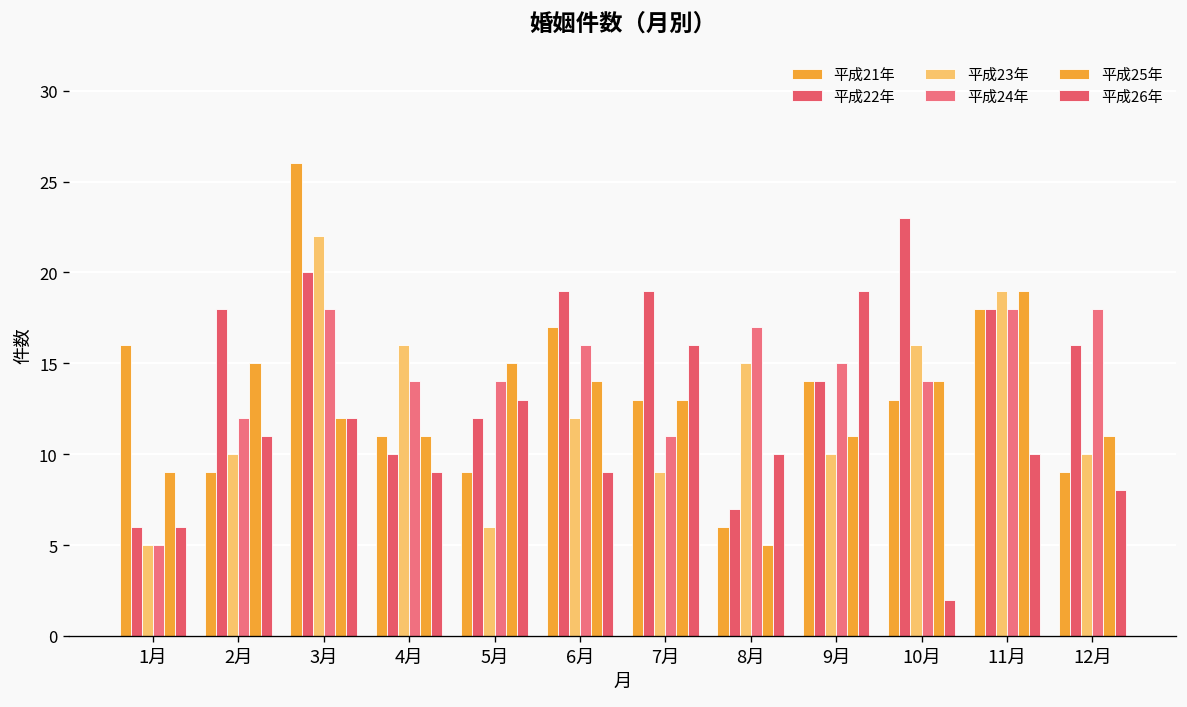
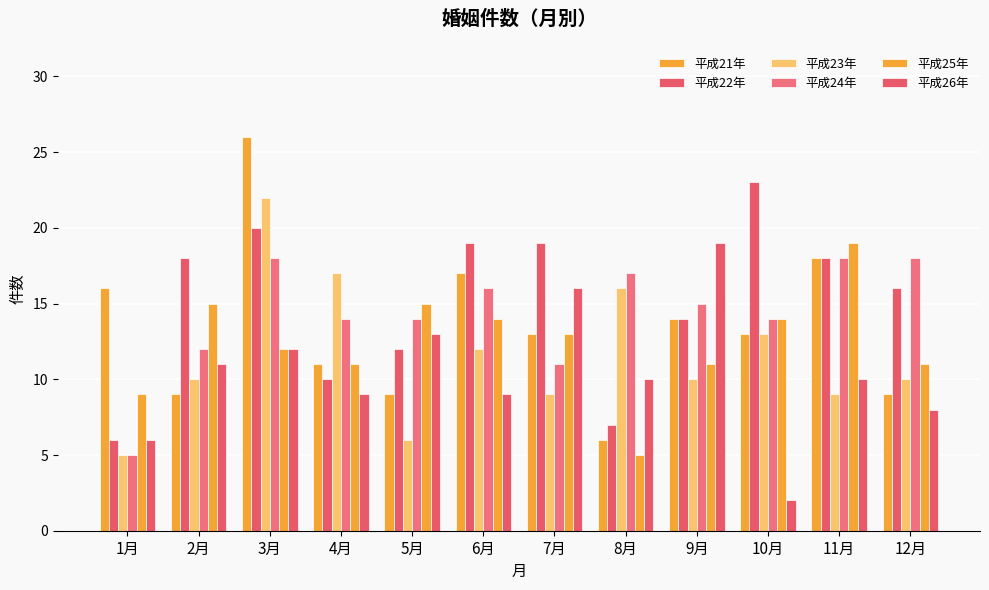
  {
    "平成23年": {
      "1月": 5,
      "2月": 10,
      "3月": 22,
-     "4月": 16,
+     "4月": 17,
      "5月": 6,
      "6月": 12,
      "7月": 9,
-     "8月": 15,
+     "8月": 16,
      "9月": 10,
-     "10月": 16,
-     "11月": 19,
+     "10月": 13,
+     "11月": 9,
      "12月": 10
    }
  }
